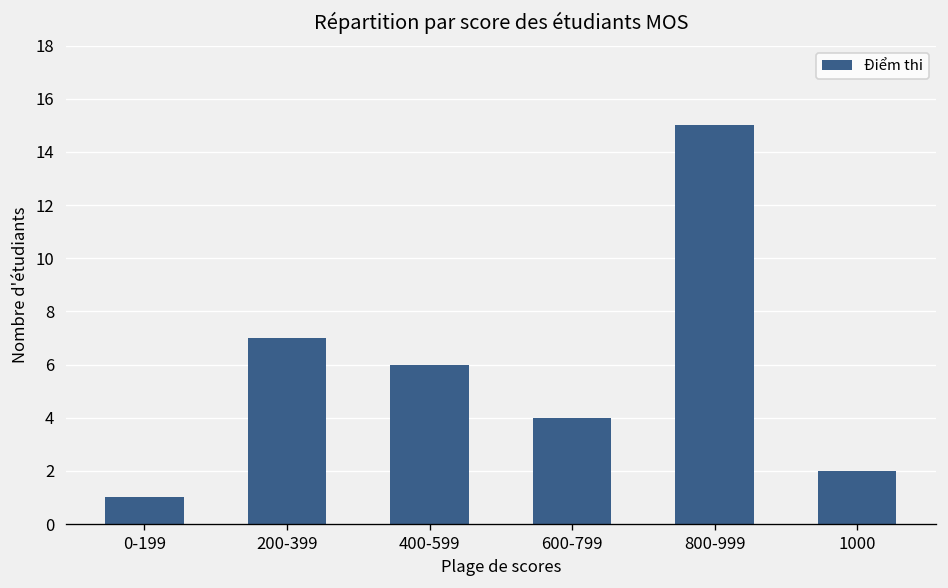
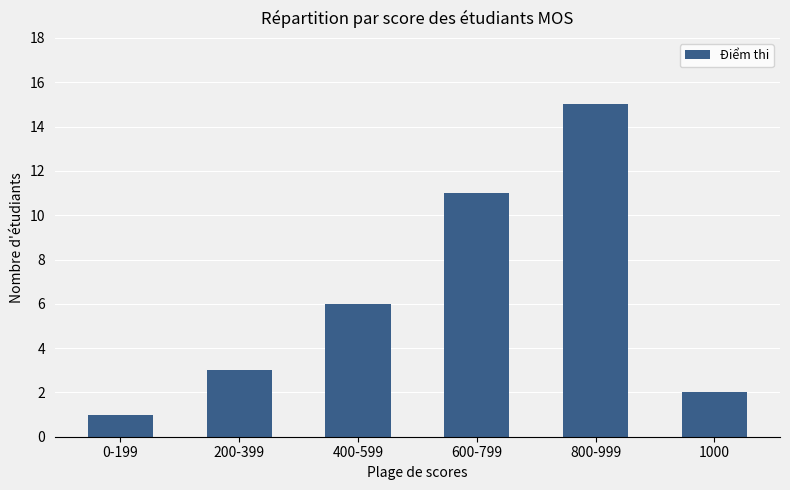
  {
    "0-199": 1,
-   "200-399": 7,
+   "200-399": 3,
    "400-599": 6,
-   "600-799": 4,
+   "600-799": 11,
    "800-999": 15,
    "1000": 2
  }
